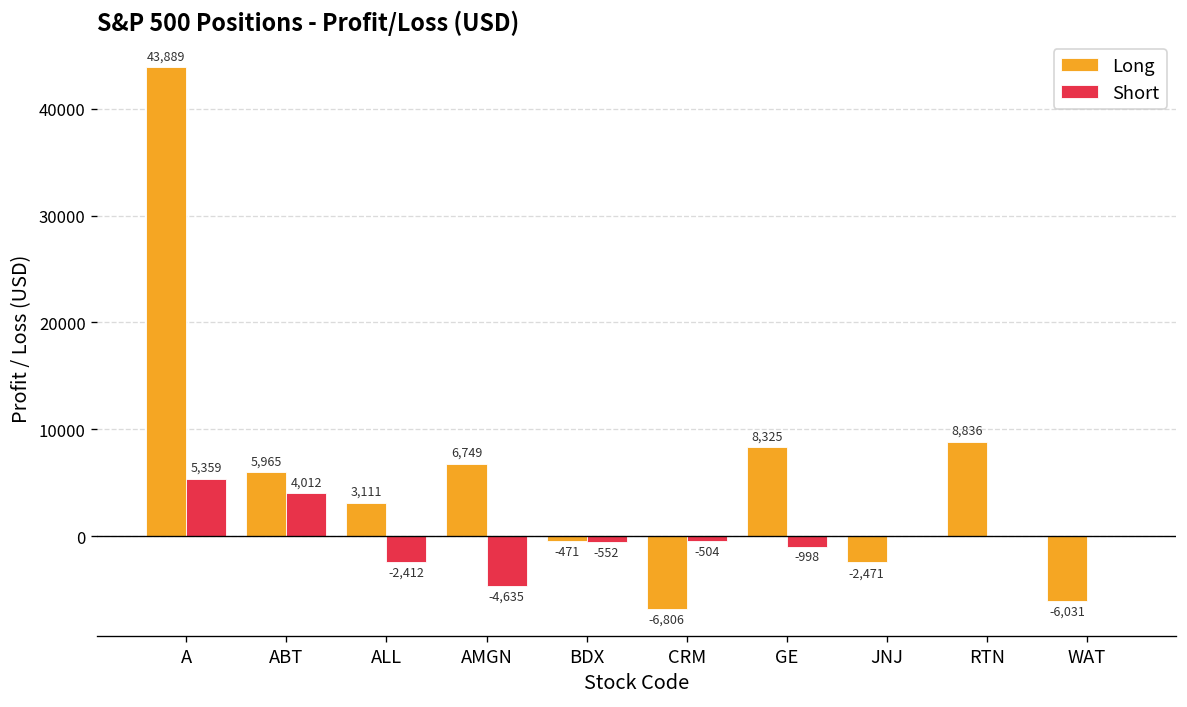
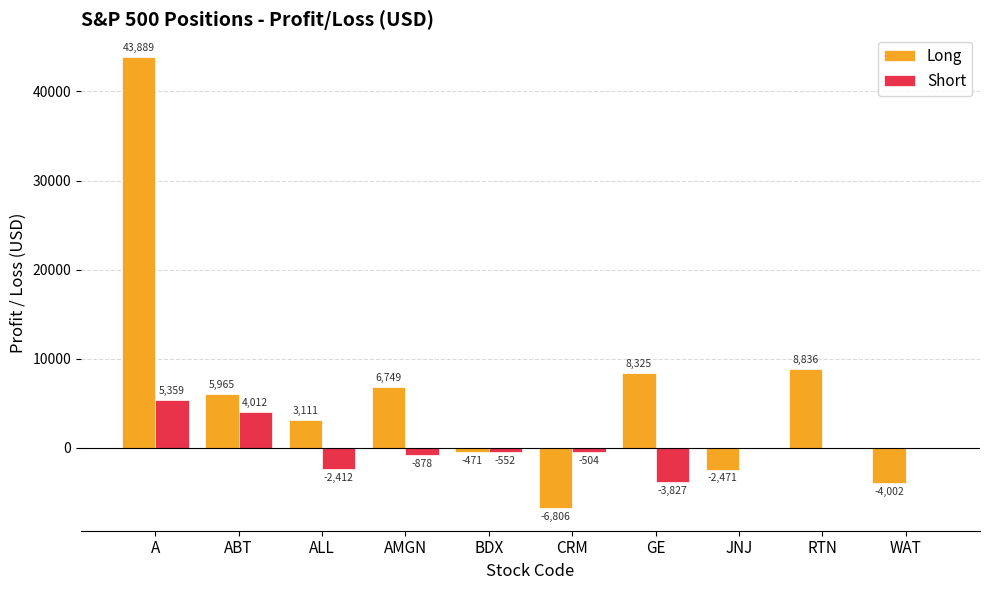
  {
    "Long": {
      "A": "43,889",
      "ABT": "5,965",
      "ALL": "3,111",
      "AMGN": "6,749",
      "BDX": "-471",
      "CRM": "-6,806",
      "GE": "8,325",
      "JNJ": "-2,471",
      "RTN": "8,836",
-     "WAT": "-6,031"
+     "WAT": "-4,002"
    },
    "Short": {
      "A": "5,359",
      "ABT": "4,012",
      "ALL": "-2,412",
-     "AMGN": "-4,635",
+     "AMGN": "-878",
      "BDX": "-552",
      "CRM": "-504",
-     "GE": "-998"
+     "GE": "-3,827"
    }
  }
